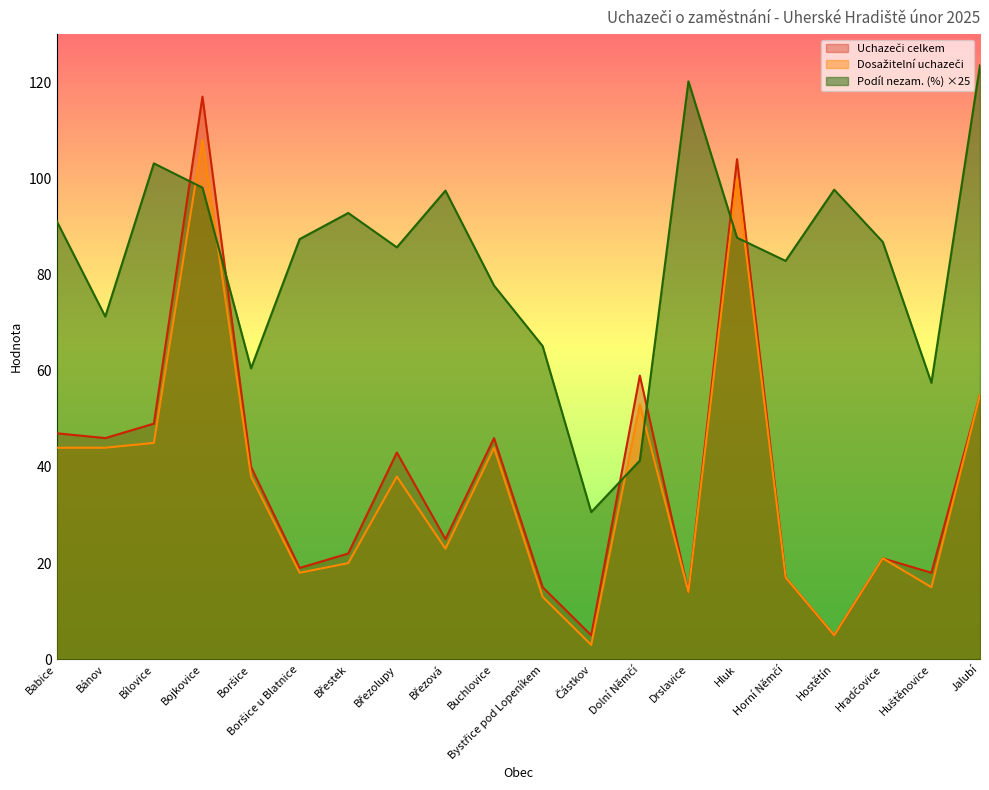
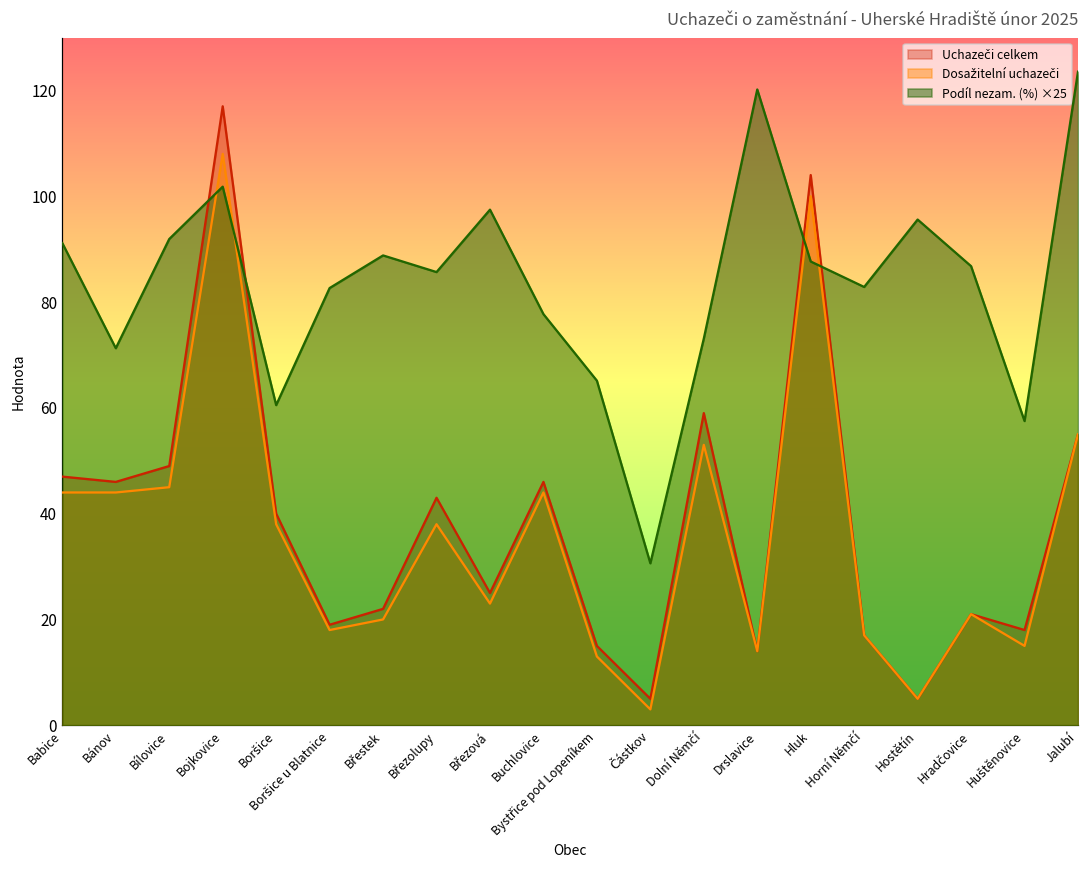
  {
    "Podíl nezam. (%) ×25": {
      "Babice": 91,
      "Bánov": 71,
-     "Bílovice": 103,
-     "Bojkovice": 98,
+     "Bílovice": 92,
+     "Bojkovice": 102,
      "Boršice": 61,
-     "Boršice u Blatnice": 87,
-     "Břestek": 93,
+     "Boršice u Blatnice": 83,
+     "Břestek": 89,
      "Březolupy": 86,
      "Březová": 97,
      "Buchlovice": 78,
      "Bystřice pod Lopeníkem": 65,
      "Částkov": 31,
-     "Dolní Němčí": 41,
+     "Dolní Němčí": 73,
      "Drslavice": 120,
      "Hluk": 88,
      "Horní Němčí": 83,
-     "Hostětín": 98,
+     "Hostětín": 96,
      "Hradčovice": 87,
      "Huštěnovice": 57,
      "Jalubí": 124
    }
  }
